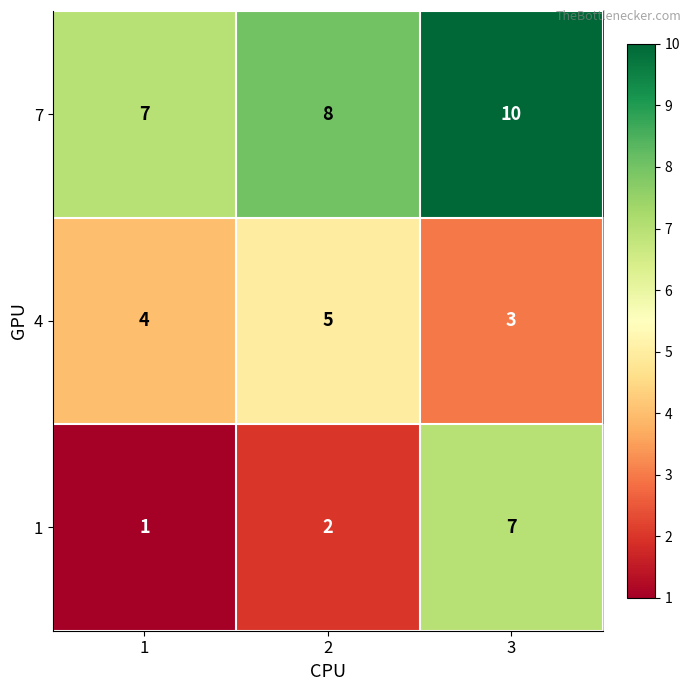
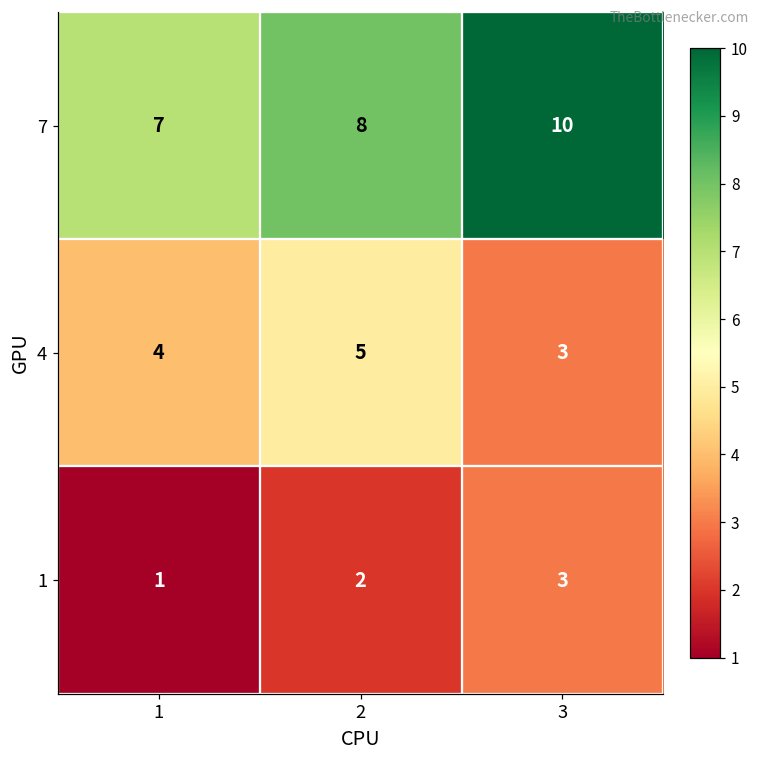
  {
    "7": {
      "1": 7,
      "2": 8,
      "3": 10
    },
    "4": {
      "1": 4,
      "2": 5,
      "3": 3
    },
    "1": {
      "1": 1,
      "2": 2,
-     "3": 7
+     "3": 3
    }
  }
